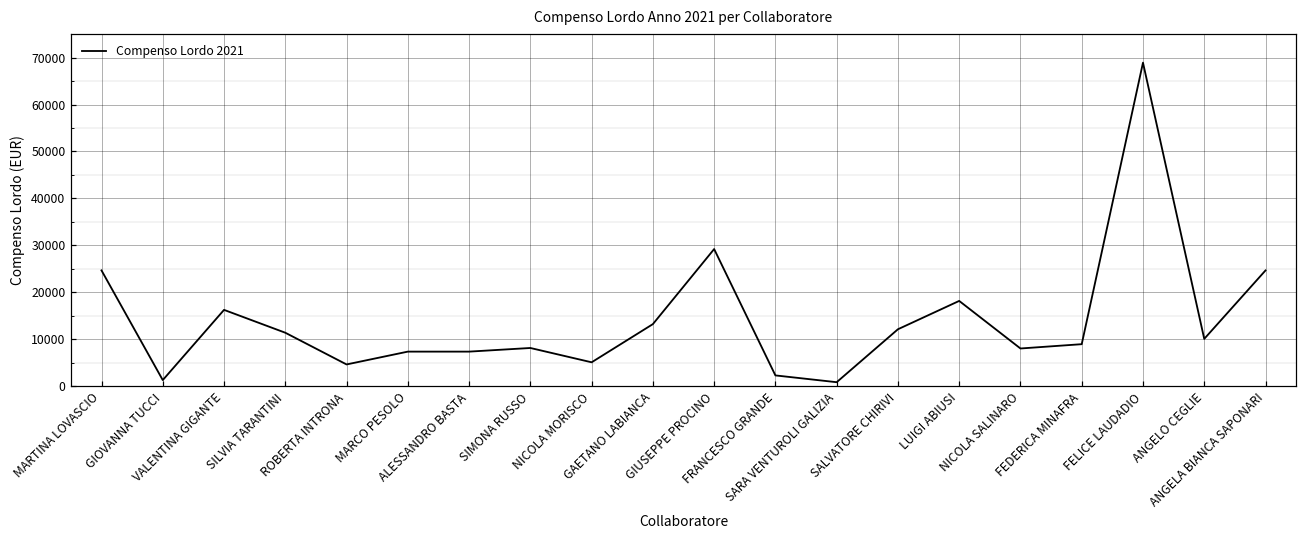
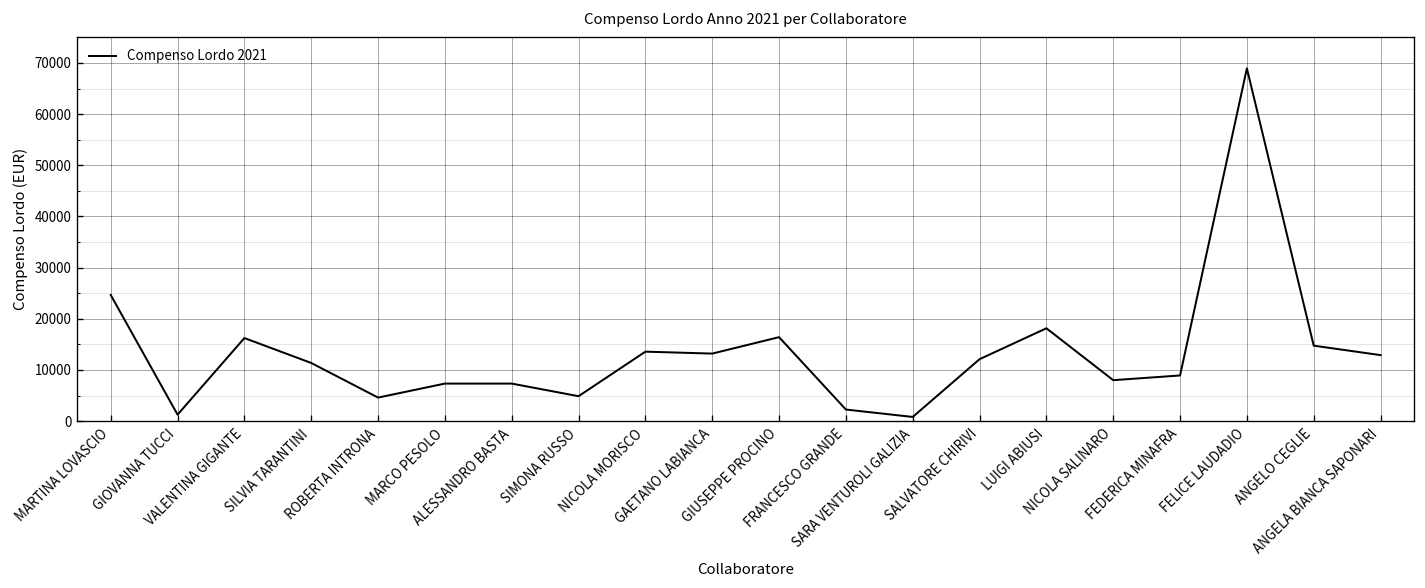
  {
    "MARTINA LOVASCIO": 25000,
    "GIOVANNA TUCCI": 1000,
    "VALENTINA GIGANTE": 16000,
    "SILVIA TARANTINI": 11000,
    "ROBERTA INTRONA": 5000,
    "MARCO PESOLO": 7000,
    "ALESSANDRO BASTA": 7000,
-   "SIMONA RUSSO": 8000,
-   "NICOLA MORISCO": 5000,
+   "SIMONA RUSSO": 5000,
+   "NICOLA MORISCO": 14000,
    "GAETANO LABIANCA": 13000,
-   "GIUSEPPE PROCINO": 29000,
+   "GIUSEPPE PROCINO": 16000,
    "FRANCESCO GRANDE": 2000,
    "SARA VENTUROLI GALIZIA": 1000,
    "SALVATORE CHIRIVI": 12000,
    "LUIGI ABIUSI": 18000,
    "NICOLA SALINARO": 8000,
    "FEDERICA MINAFRA": 9000,
    "FELICE LAUDADIO": 69000,
-   "ANGELO CEGLIE": 10000,
-   "ANGELA BIANCA SAPONARI": 25000
+   "ANGELO CEGLIE": 15000,
+   "ANGELA BIANCA SAPONARI": 13000
  }
